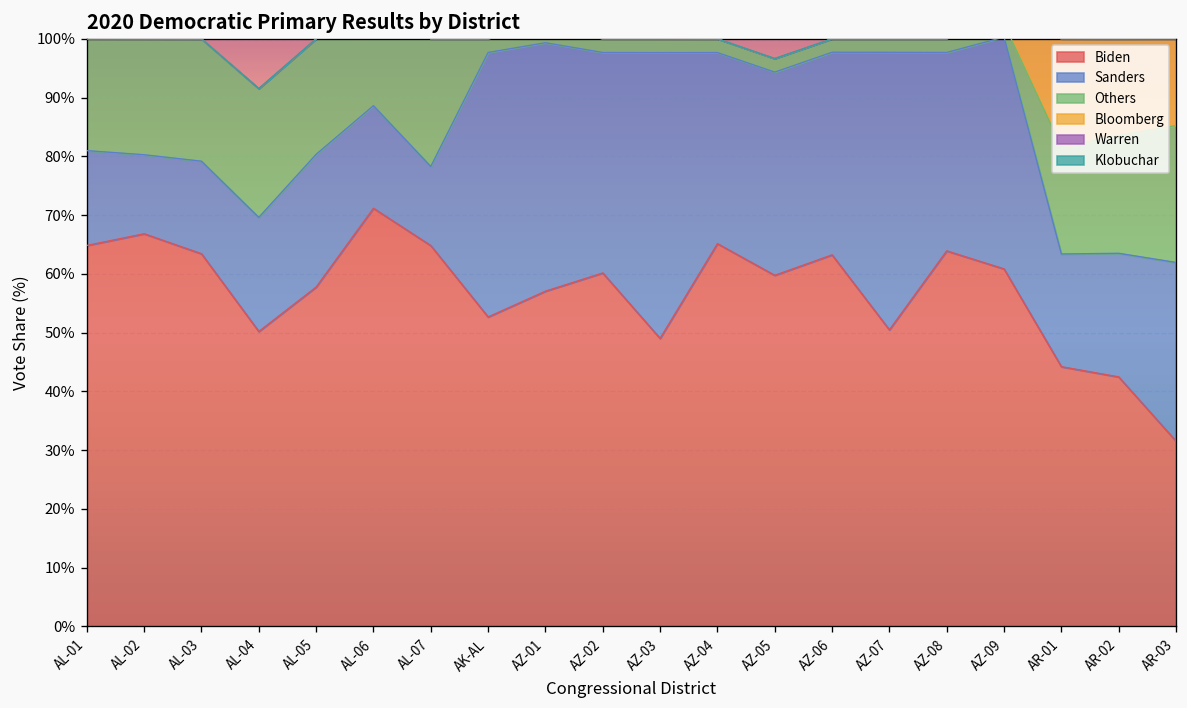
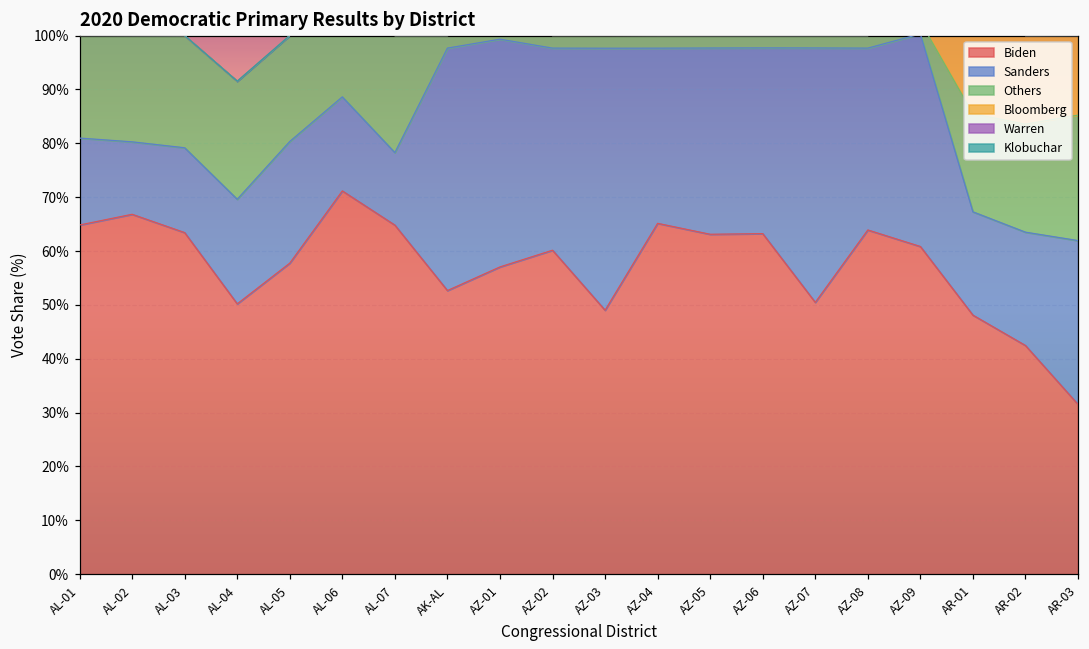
  {
    "Biden": {
      "AL-01": "65%",
      "AL-02": "67%",
      "AL-03": "63%",
      "AL-04": "50%",
      "AL-05": "58%",
      "AL-06": "71%",
      "AL-07": "65%",
      "AK-AL": "53%",
      "AZ-01": "57%",
      "AZ-02": "60%",
      "AZ-03": "49%",
      "AZ-04": "65%",
-     "AZ-05": "60%",
+     "AZ-05": "63%",
      "AZ-06": "63%",
      "AZ-07": "50%",
      "AZ-08": "64%",
      "AZ-09": "61%",
-     "AR-01": "44%",
+     "AR-01": "48%",
      "AR-02": "42%",
      "AR-03": "32%"
    },
    "Sanders": {
      "AL-01": "16%",
      "AL-02": "13%",
      "AL-03": "16%",
      "AL-04": "19%",
      "AL-05": "23%",
      "AL-06": "17%",
      "AL-07": "13%",
      "AK-AL": "45%",
      "AZ-01": "42%",
      "AZ-02": "38%",
      "AZ-03": "49%",
      "AZ-04": "33%",
      "AZ-05": "35%",
      "AZ-06": "34%",
      "AZ-07": "47%",
      "AZ-08": "34%",
      "AZ-09": "39%",
      "AR-01": "19%",
      "AR-02": "21%",
      "AR-03": "30%"
    },
    "Others": {
      "AR-03": "23%"
    }
  }
